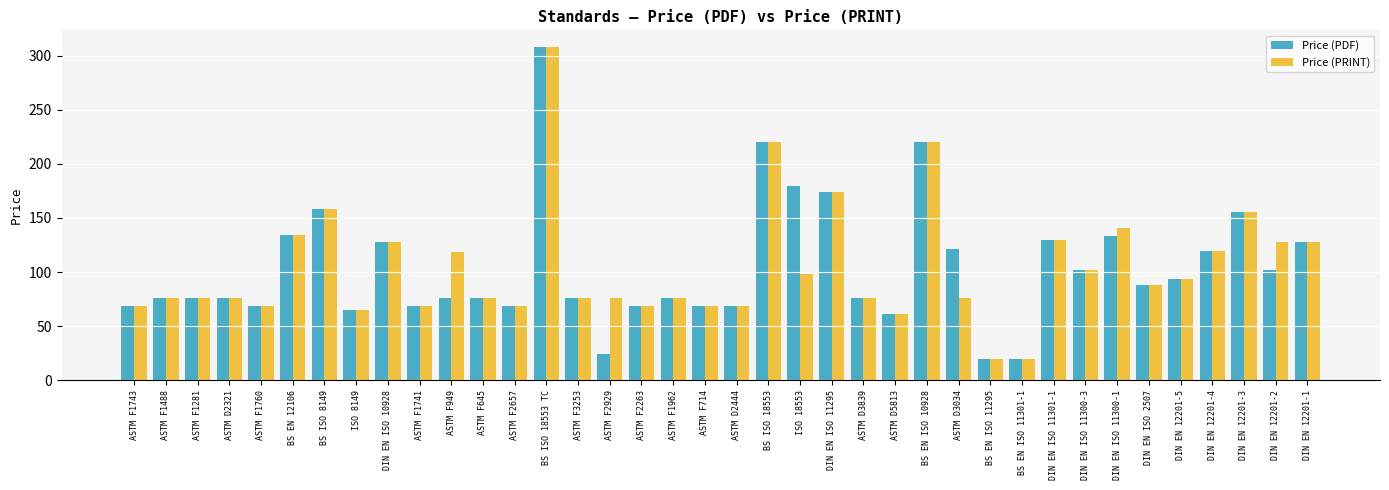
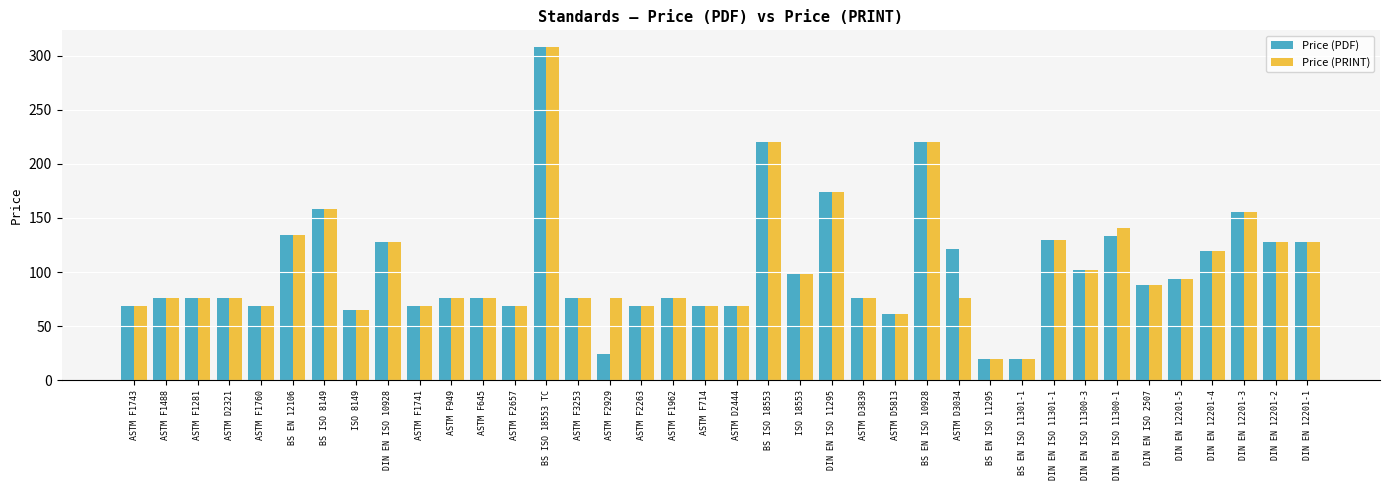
  {
    "Price (PDF)": {
      "ASTM F1743": 69,
      "ASTM F1488": 76,
      "ASTM F1281": 76,
      "ASTM D2321": 76,
      "ASTM F1760": 69,
      "BS EN 12106": 134,
      "BS ISO 8149": 158,
      "ISO 8149": 65,
      "DIN EN ISO 10928": 128,
      "ASTM F1741": 69,
      "ASTM F949": 76,
      "ASTM F645": 76,
      "ASTM F2657": 69,
      "BS ISO 18553 TC": 308,
      "ASTM F3253": 76,
      "ASTM F2929": 24,
      "ASTM F2263": 69,
      "ASTM F1962": 76,
      "ASTM F714": 69,
      "ASTM D2444": 69,
      "BS ISO 18553": 220,
-     "ISO 18553": 179,
+     "ISO 18553": 98,
      "DIN EN ISO 11295": 174,
      "ASTM D3839": 76,
      "ASTM D5813": 61,
      "BS EN ISO 10928": 220,
      "ASTM D3034": 122,
      "BS EN ISO 11295": 20,
      "BS EN ISO 11301-1": 20,
      "DIN EN ISO 11301-1": 130,
      "DIN EN ISO 11300-3": 102,
      "DIN EN ISO 11300-1": 133,
      "DIN EN ISO 2507": 88,
      "DIN EN 12201-5": 94,
      "DIN EN 12201-4": 119,
      "DIN EN 12201-3": 155,
-     "DIN EN 12201-2": 102,
+     "DIN EN 12201-2": 128,
      "DIN EN 12201-1": 128
    },
    "Price (PRINT)": {
      "ASTM F1743": 69,
      "ASTM F1488": 76,
      "ASTM F1281": 76,
      "ASTM D2321": 76,
      "ASTM F1760": 69,
      "BS EN 12106": 134,
      "BS ISO 8149": 158,
      "ISO 8149": 65,
      "DIN EN ISO 10928": 128,
      "ASTM F1741": 69,
-     "ASTM F949": 118,
+     "ASTM F949": 76,
      "ASTM F645": 76,
      "ASTM F2657": 69,
      "BS ISO 18553 TC": 308,
      "ASTM F3253": 76,
      "ASTM F2929": 76,
      "ASTM F2263": 69,
      "ASTM F1962": 76,
      "ASTM F714": 69,
      "ASTM D2444": 69,
      "BS ISO 18553": 220,
      "ISO 18553": 98,
      "DIN EN ISO 11295": 174,
      "ASTM D3839": 76,
      "ASTM D5813": 61,
      "BS EN ISO 10928": 220,
      "ASTM D3034": 76,
      "BS EN ISO 11295": 20,
      "BS EN ISO 11301-1": 20,
      "DIN EN ISO 11301-1": 130,
      "DIN EN ISO 11300-3": 102,
      "DIN EN ISO 11300-1": 141,
      "DIN EN ISO 2507": 88,
      "DIN EN 12201-5": 94,
      "DIN EN 12201-4": 119,
      "DIN EN 12201-3": 155,
      "DIN EN 12201-2": 128,
      "DIN EN 12201-1": 128
    }
  }
